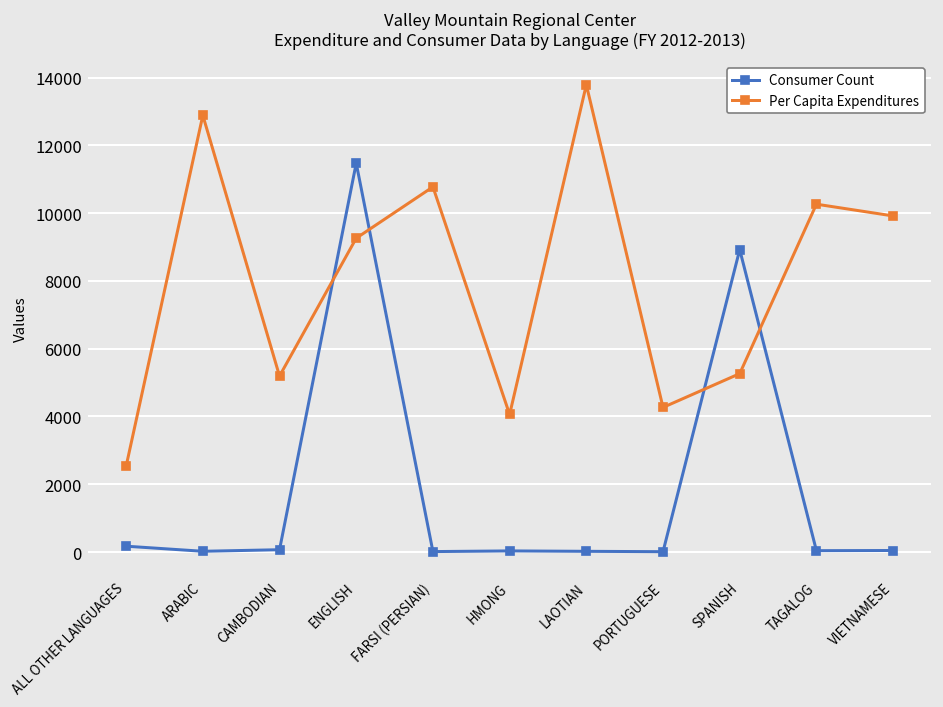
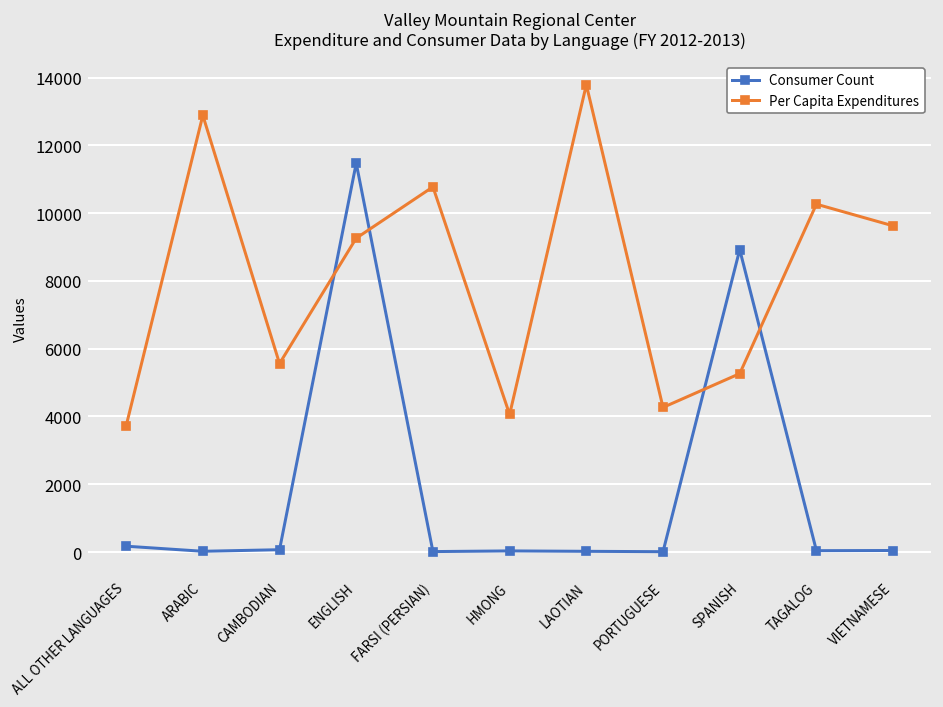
  {
    "Consumer Count": {
      "ALL OTHER LANGUAGES": 200,
      "ARABIC": 0,
      "CAMBODIAN": 100,
      "ENGLISH": 11500,
      "FARSI (PERSIAN)": 0,
      "HMONG": 0,
      "LAOTIAN": 0,
      "PORTUGUESE": 0,
      "SPANISH": 8900,
      "TAGALOG": 0,
      "VIETNAMESE": 0
    },
    "Per Capita Expenditures": {
-     "ALL OTHER LANGUAGES": 2500,
+     "ALL OTHER LANGUAGES": 3700,
      "ARABIC": 12900,
-     "CAMBODIAN": 5200,
+     "CAMBODIAN": 5600,
      "ENGLISH": 9300,
      "FARSI (PERSIAN)": 10800,
      "HMONG": 4100,
      "LAOTIAN": 13800,
      "PORTUGUESE": 4300,
      "SPANISH": 5300,
      "TAGALOG": 10300,
-     "VIETNAMESE": 9900
+     "VIETNAMESE": 9600
    }
  }
